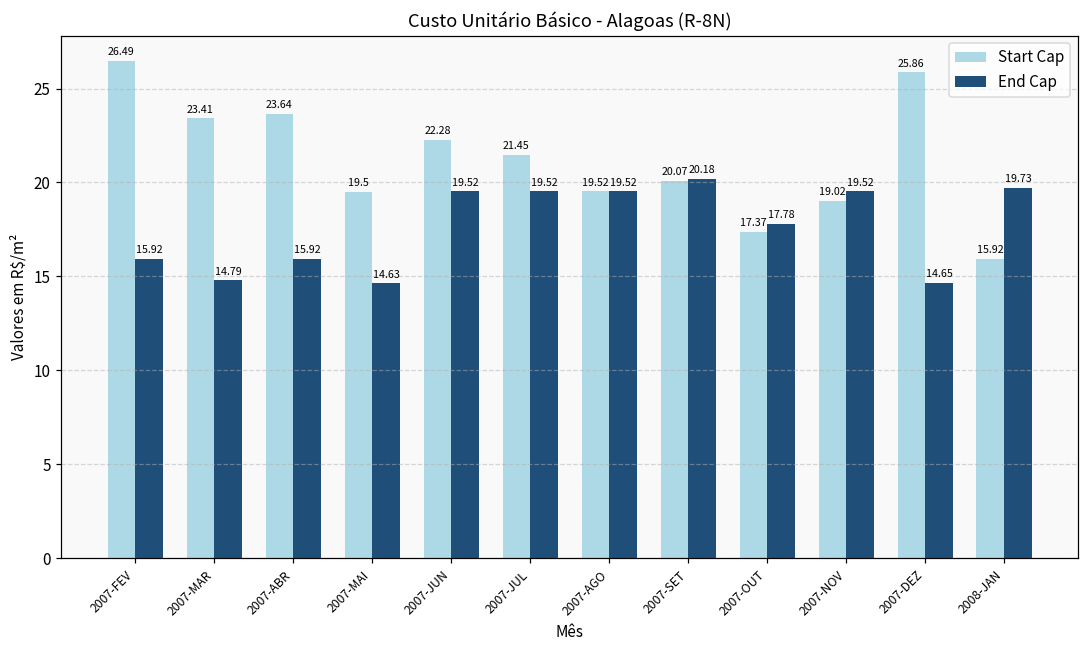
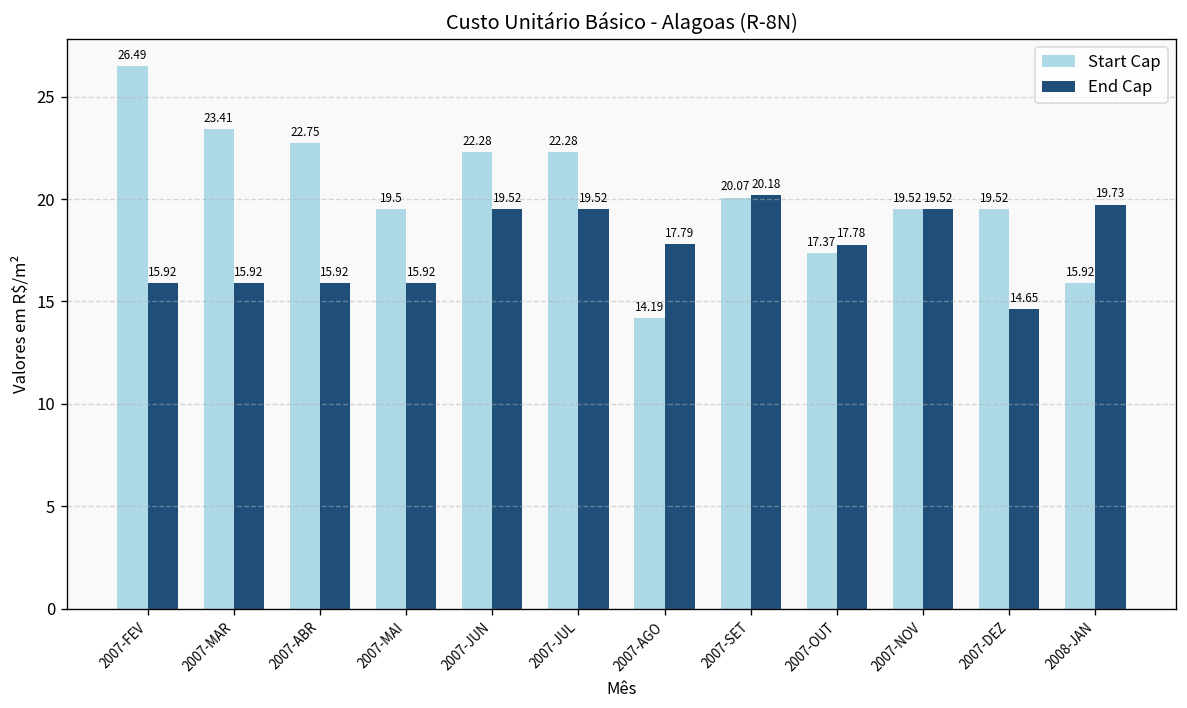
  {
    "Start Cap": {
      "2007-FEV": 26.49,
      "2007-MAR": 23.41,
-     "2007-ABR": 23.64,
+     "2007-ABR": 22.75,
      "2007-MAI": 19.5,
      "2007-JUN": 22.28,
-     "2007-JUL": 21.45,
-     "2007-AGO": 19.52,
+     "2007-JUL": 22.28,
+     "2007-AGO": 14.19,
      "2007-SET": 20.07,
      "2007-OUT": 17.37,
-     "2007-NOV": 19.02,
-     "2007-DEZ": 25.86,
+     "2007-NOV": 19.52,
+     "2007-DEZ": 19.52,
      "2008-JAN": 15.92
    },
    "End Cap": {
      "2007-FEV": 15.92,
-     "2007-MAR": 14.79,
+     "2007-MAR": 15.92,
      "2007-ABR": 15.92,
-     "2007-MAI": 14.63,
+     "2007-MAI": 15.92,
      "2007-JUN": 19.52,
      "2007-JUL": 19.52,
-     "2007-AGO": 19.52,
+     "2007-AGO": 17.79,
      "2007-SET": 20.18,
      "2007-OUT": 17.78,
      "2007-NOV": 19.52,
      "2007-DEZ": 14.65,
      "2008-JAN": 19.73
    }
  }
